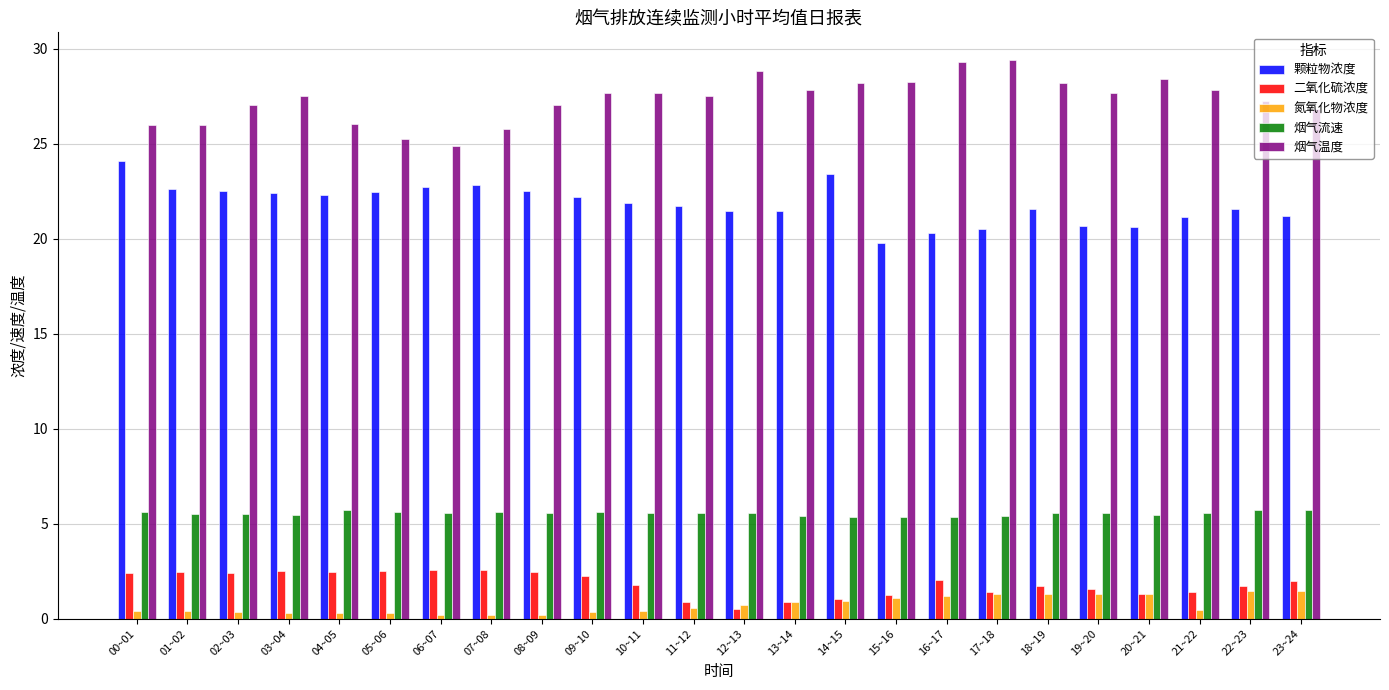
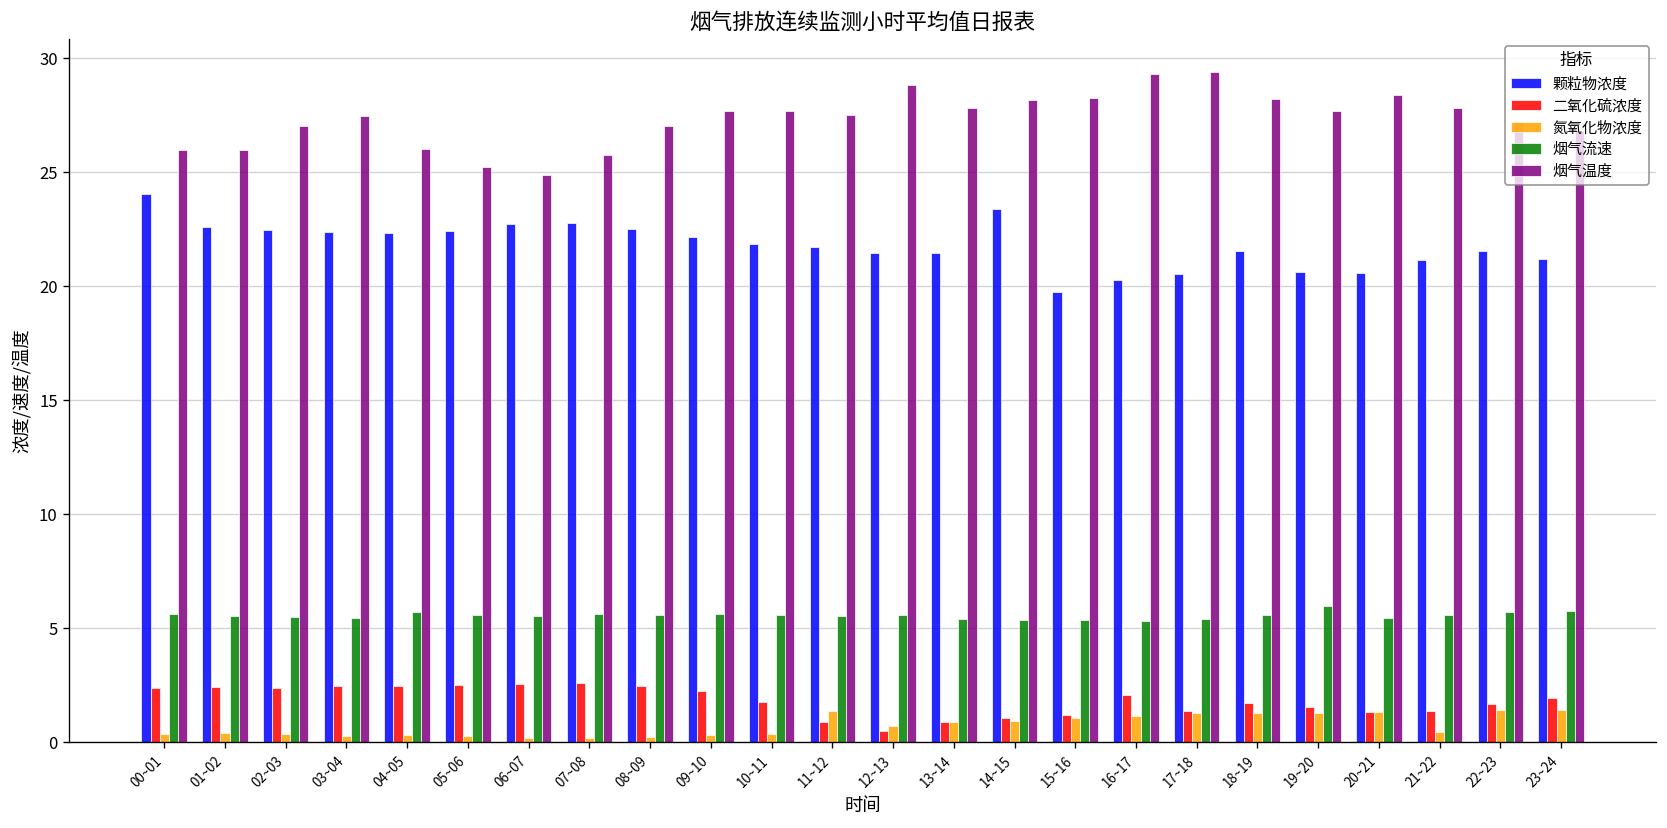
  {
    "颗粒物浓度": {
      "00~01": 24.1,
      "01~02": 22.6,
      "02~03": 22.5,
      "03~04": 22.4,
      "04~05": 22.3,
      "05~06": 22.4,
      "06~07": 22.7,
      "07~08": 22.8,
      "08~09": 22.5,
      "09~10": 22.2,
      "10~11": 21.9,
      "11~12": 21.7,
      "12~13": 21.5,
      "13~14": 21.5,
      "14~15": 23.4,
      "15~16": 19.8,
      "16~17": 20.3,
      "17~18": 20.5,
      "18~19": 21.5,
      "19~20": 20.6,
      "20~21": 20.6,
      "21~22": 21.1,
      "22~23": 21.6,
      "23~24": 21.2
    },
    "二氧化硫浓度": {
      "00~01": 2.4,
      "01~02": 2.4,
      "02~03": 2.4,
      "03~04": 2.5,
      "04~05": 2.5,
      "05~06": 2.5,
      "06~07": 2.6,
      "07~08": 2.6,
      "08~09": 2.5,
      "09~10": 2.3,
      "10~11": 1.8,
      "11~12": 0.9,
      "12~13": 0.5,
      "13~14": 0.9,
      "14~15": 1.1,
      "15~16": 1.2,
      "16~17": 2.1,
      "17~18": 1.4,
      "18~19": 1.7,
      "19~20": 1.6,
      "20~21": 1.3,
      "21~22": 1.4,
      "22~23": 1.7,
      "23~24": 2.0
    },
    "氮氧化物浓度": {
      "00~01": 0.4,
      "01~02": 0.4,
      "02~03": 0.4,
      "03~04": 0.3,
      "04~05": 0.3,
      "05~06": 0.3,
      "06~07": 0.2,
      "07~08": 0.2,
      "08~09": 0.2,
      "09~10": 0.3,
      "10~11": 0.4,
-     "11~12": 0.6,
+     "11~12": 1.4,
      "12~13": 0.7,
      "13~14": 0.9,
      "14~15": 1.0,
      "15~16": 1.1,
      "16~17": 1.2,
      "17~18": 1.3,
      "18~19": 1.3,
      "19~20": 1.3,
      "20~21": 1.3,
      "21~22": 0.4,
      "22~23": 1.4,
      "23~24": 1.4
    },
    "烟气流速": {
      "00~01": 5.6,
      "01~02": 5.5,
      "02~03": 5.5,
      "03~04": 5.5,
      "04~05": 5.7,
      "05~06": 5.6,
      "06~07": 5.6,
      "07~08": 5.6,
      "08~09": 5.6,
      "09~10": 5.6,
      "10~11": 5.6,
      "11~12": 5.6,
      "12~13": 5.6,
      "13~14": 5.4,
      "14~15": 5.4,
      "15~16": 5.4,
      "16~17": 5.3,
      "17~18": 5.4,
      "18~19": 5.6,
-     "19~20": 5.5,
+     "19~20": 6.0,
      "20~21": 5.4,
      "21~22": 5.6,
      "22~23": 5.7,
      "23~24": 5.7
    },
    "烟气温度": {
      "00~01": 26.0,
      "01~02": 26.0,
      "02~03": 27.1,
      "03~04": 27.5,
      "04~05": 26.0,
      "05~06": 25.2,
      "06~07": 24.9,
      "07~08": 25.8,
      "08~09": 27.0,
      "09~10": 27.7,
      "10~11": 27.7,
      "11~12": 27.5,
      "12~13": 28.8,
      "13~14": 27.8,
      "14~15": 28.2,
      "15~16": 28.3,
      "16~17": 29.3,
      "17~18": 29.4,
      "18~19": 28.2,
      "19~20": 27.7,
      "20~21": 28.4,
      "21~22": 27.8
    }
  }
